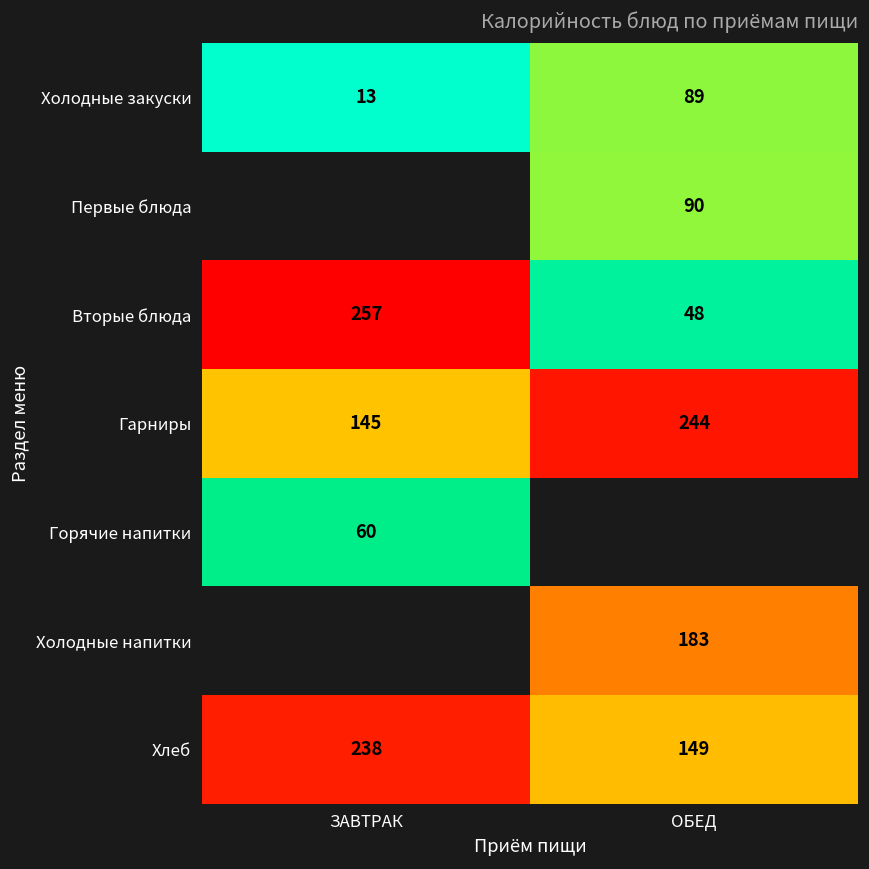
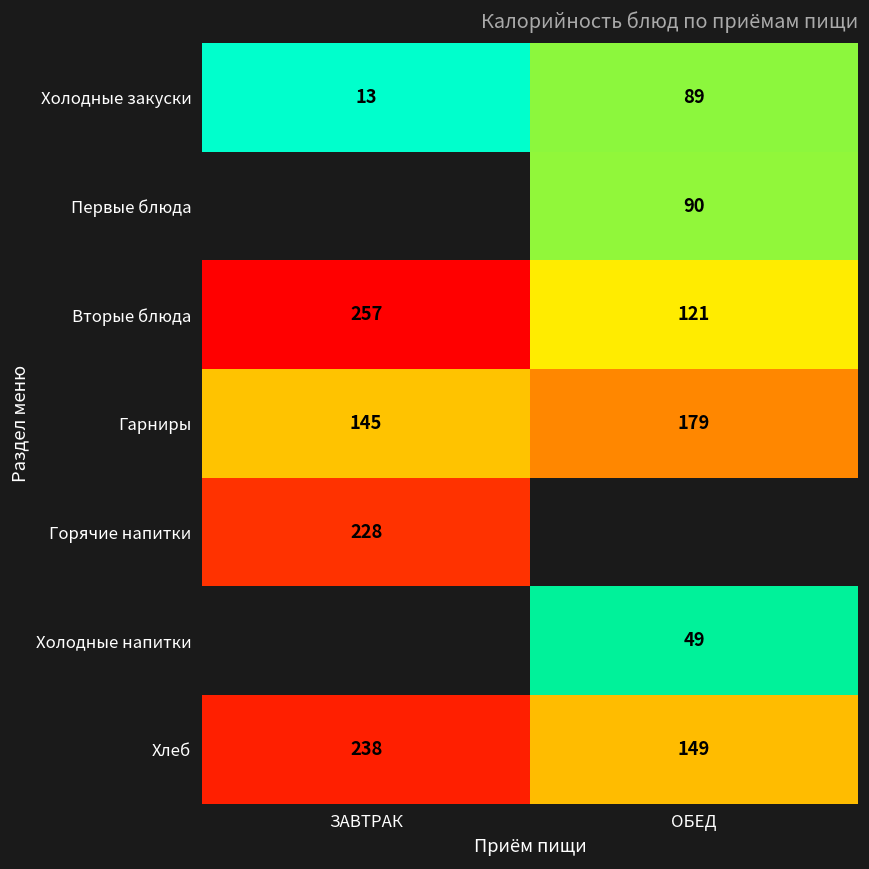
  {
    "Холодные закуски": {
      "ЗАВТРАК": 13,
      "ОБЕД": 89
    },
    "Первые блюда": {
      "ОБЕД": 90
    },
    "Вторые блюда": {
      "ЗАВТРАК": 257,
-     "ОБЕД": 48
+     "ОБЕД": 121
    },
    "Гарниры": {
      "ЗАВТРАК": 145,
-     "ОБЕД": 244
+     "ОБЕД": 179
    },
    "Горячие напитки": {
-     "ЗАВТРАК": 60
+     "ЗАВТРАК": 228
    },
    "Холодные напитки": {
-     "ОБЕД": 183
+     "ОБЕД": 49
    },
    "Хлеб": {
      "ЗАВТРАК": 238,
      "ОБЕД": 149
    }
  }
